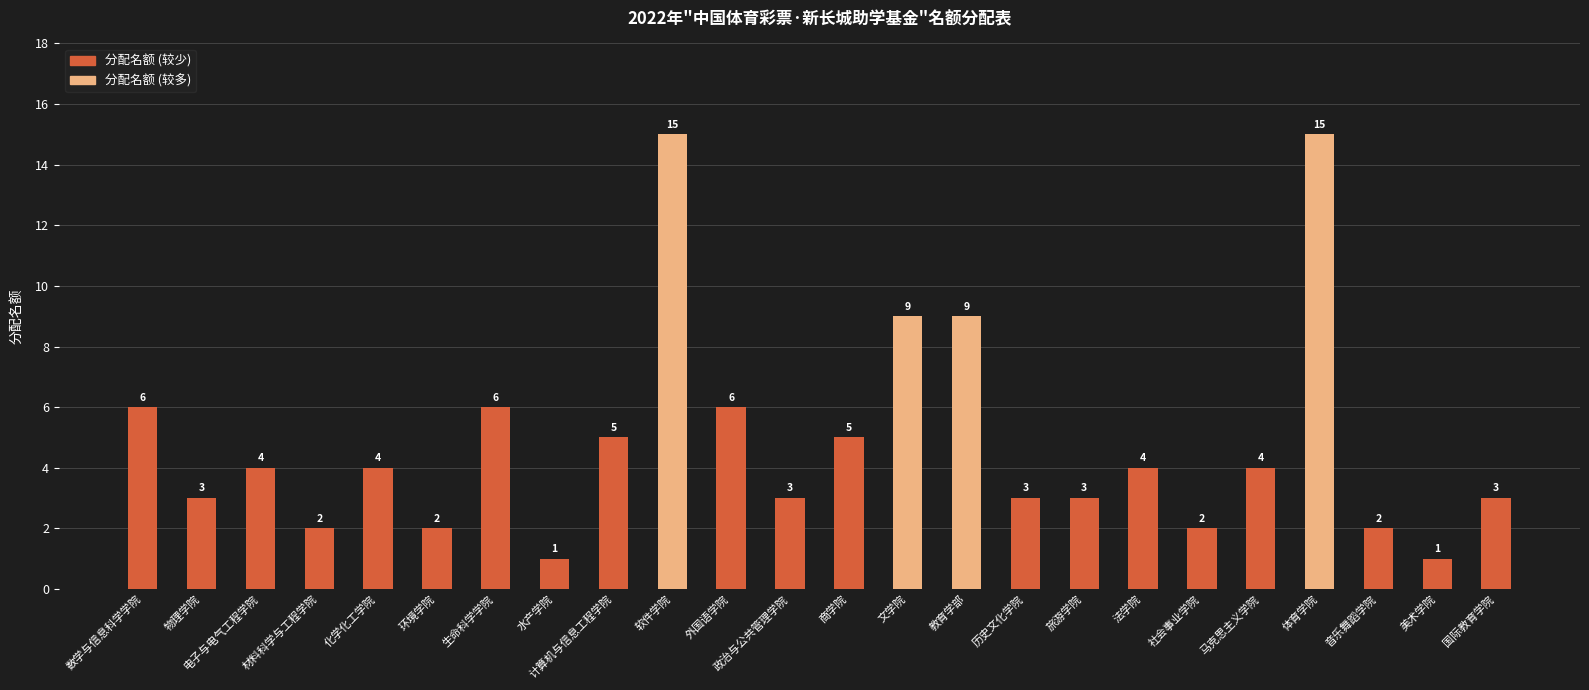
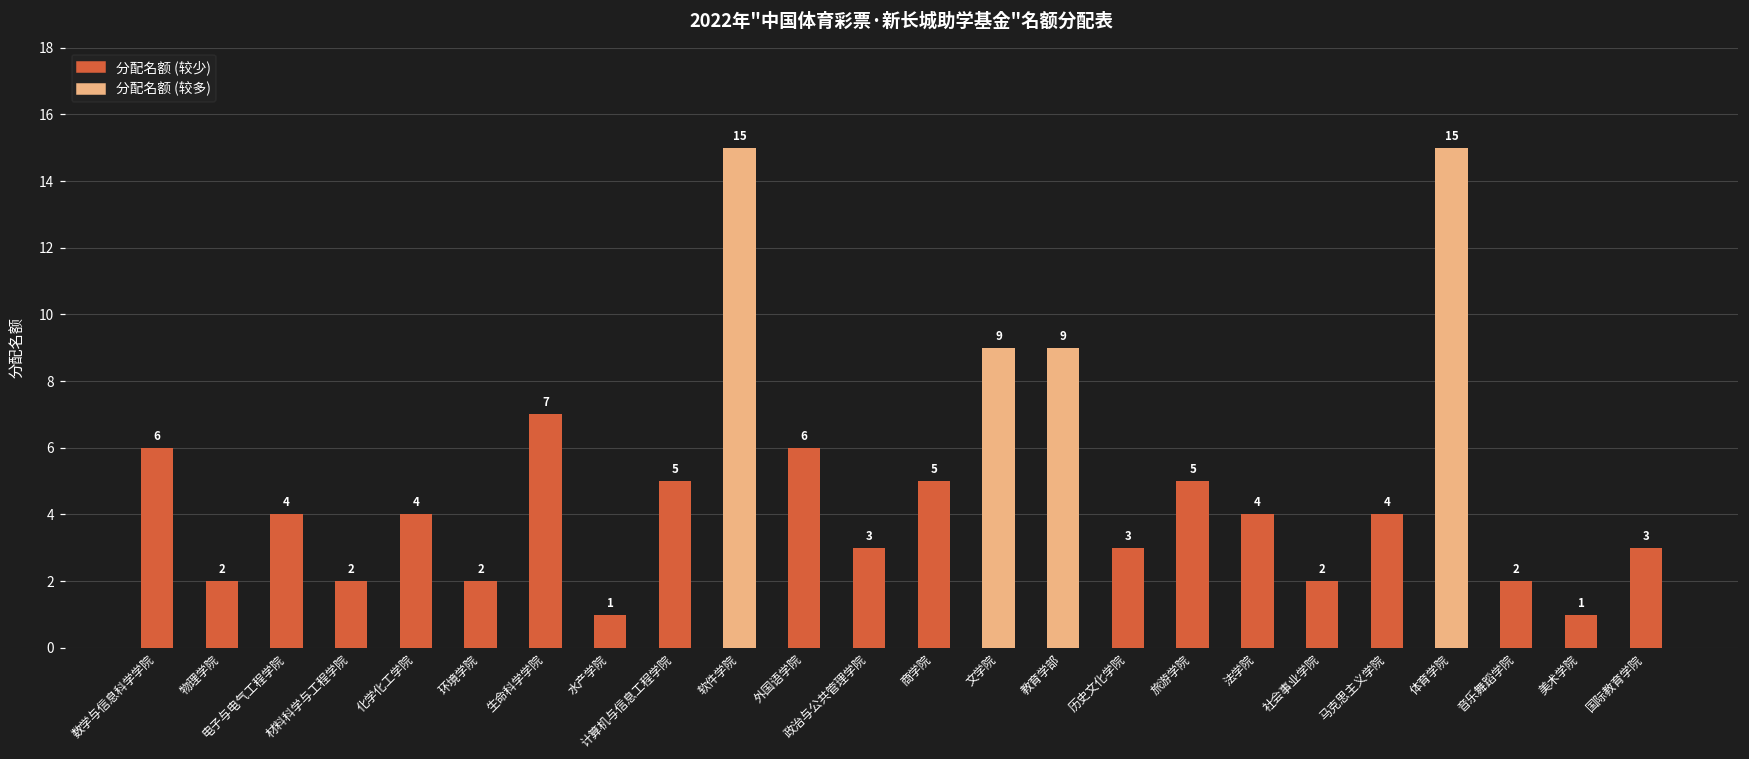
  {
    "数学与信息科学学院": 6,
-   "物理学院": 3,
+   "物理学院": 2,
    "电子与电气工程学院": 4,
    "材料科学与工程学院": 2,
    "化学化工学院": 4,
    "环境学院": 2,
-   "生命科学学院": 6,
+   "生命科学学院": 7,
    "水产学院": 1,
    "计算机与信息工程学院": 5,
    "软件学院": 15,
    "外国语学院": 6,
    "政治与公共管理学院": 3,
    "商学院": 5,
    "文学院": 9,
    "教育学部": 9,
    "历史文化学院": 3,
-   "旅游学院": 3,
+   "旅游学院": 5,
    "法学院": 4,
    "社会事业学院": 2,
    "马克思主义学院": 4,
    "体育学院": 15,
    "音乐舞蹈学院": 2,
    "美术学院": 1,
    "国际教育学院": 3
  }
